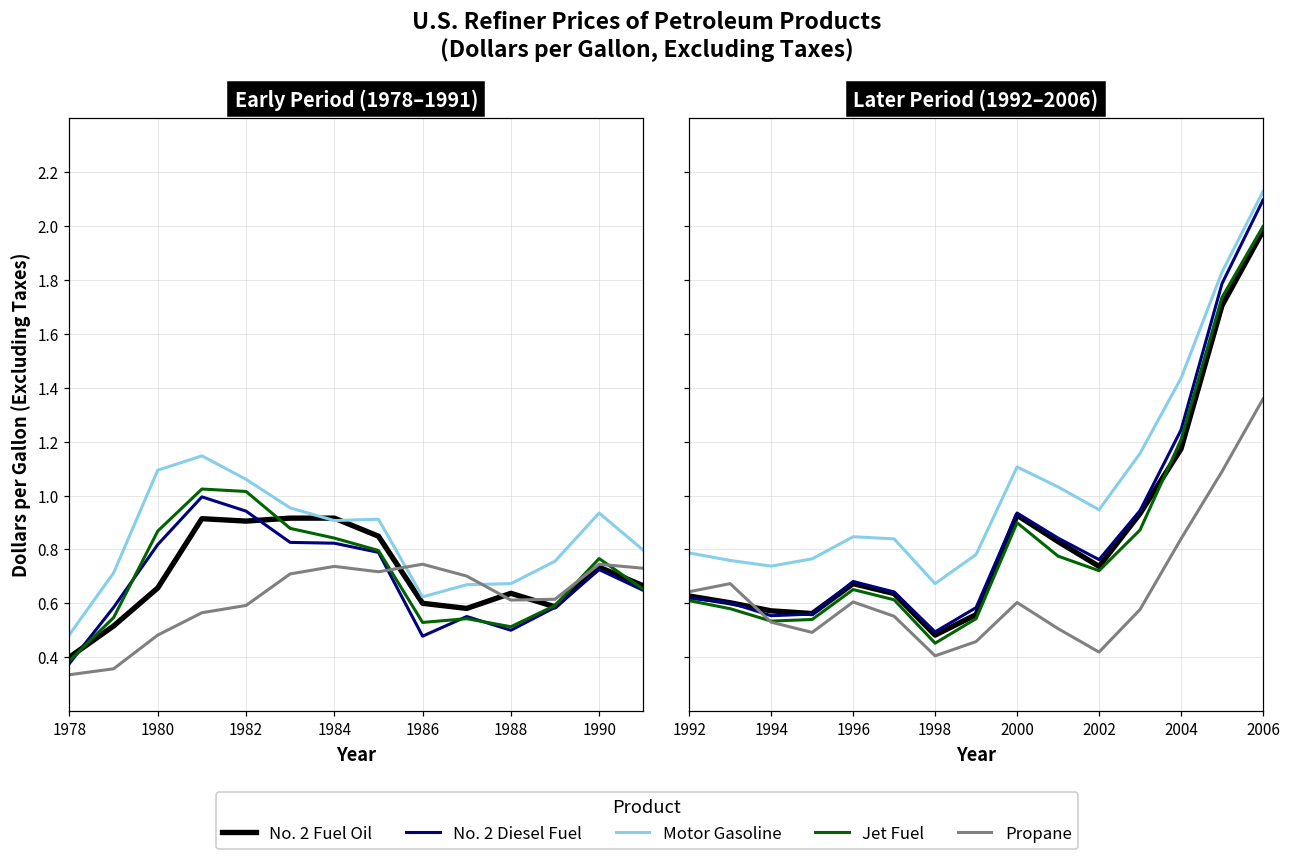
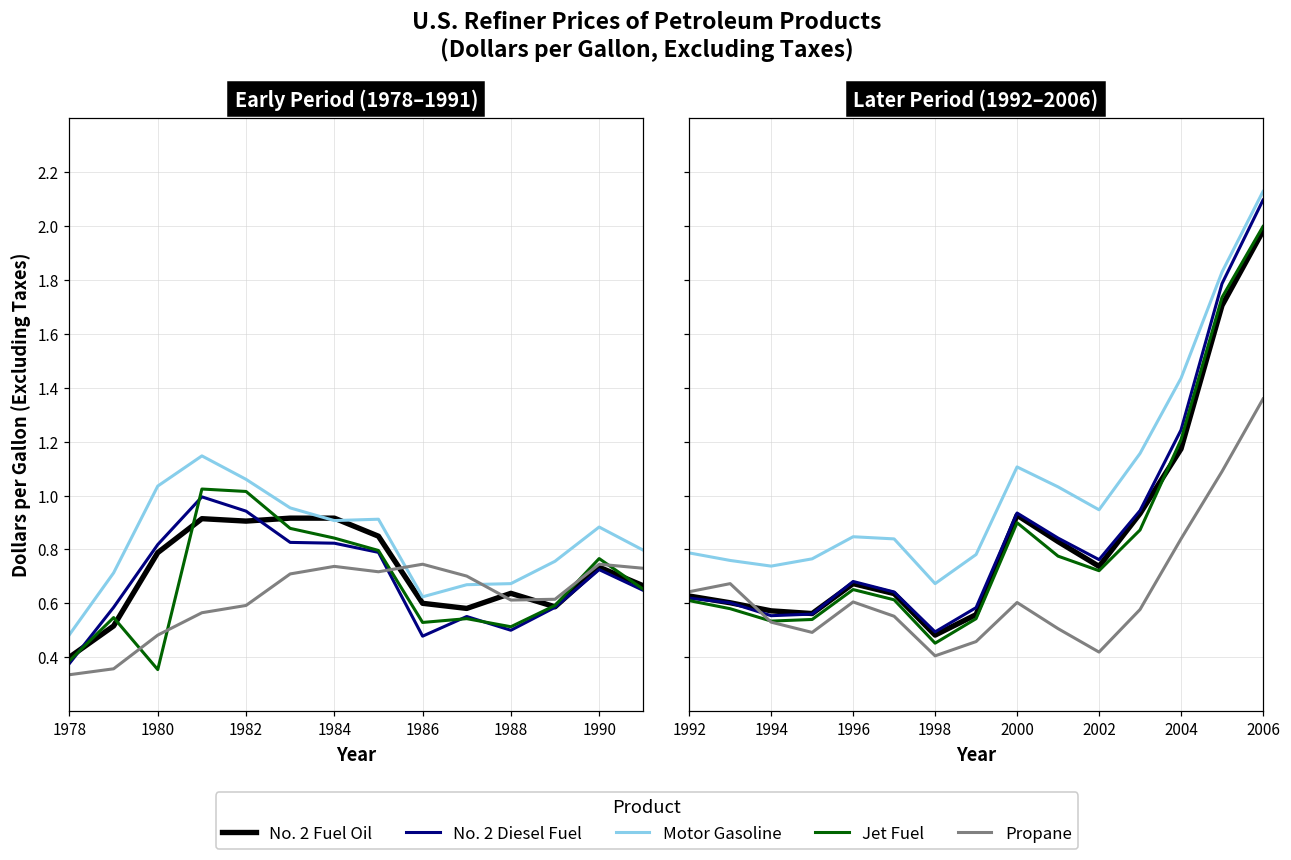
  {
    "Early Period (1978–1991)": {
      "No. 2 Fuel Oil": {
        "1978": 0.40,
-       "1980": 0.66,
+       "1980": 0.79,
        "1982": 0.91,
        "1986": 0.60,
        "1988": 0.64
      },
      "No. 2 Diesel Fuel": {
        "1980": 0.82,
        "1982": 0.94,
        "1984": 0.82,
        "1986": 0.48,
        "1988": 0.50
      },
      "Motor Gasoline": {
        "1978": 0.48,
-       "1980": 1.09,
+       "1980": 1.04,
        "1982": 1.06,
        "1986": 0.62,
        "1988": 0.67,
-       "1990": 0.94
+       "1990": 0.88
      },
      "Jet Fuel": {
-       "1980": 0.87,
+       "1980": 0.35,
        "1982": 1.02,
        "1984": 0.84,
        "1986": 0.53,
        "1988": 0.51,
        "1990": 0.77
      },
      "Propane": {
        "1978": 0.34,
        "1980": 0.48,
        "1982": 0.59,
        "1984": 0.74,
        "1986": 0.75,
        "1988": 0.61,
        "1990": 0.75
      }
    }
  }
